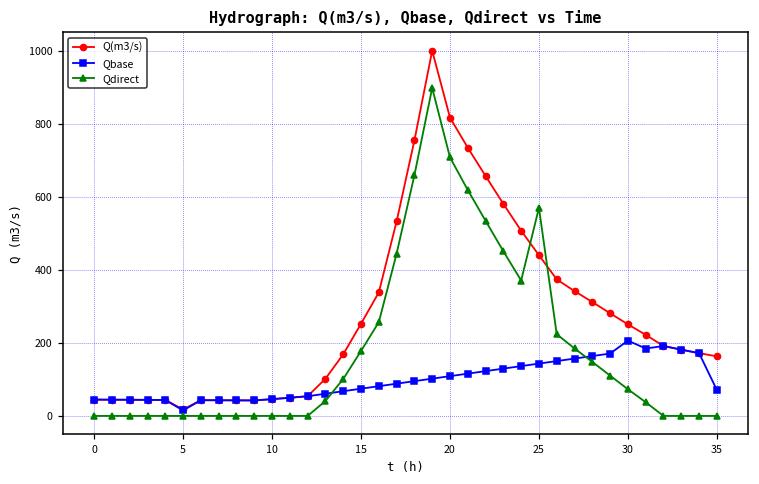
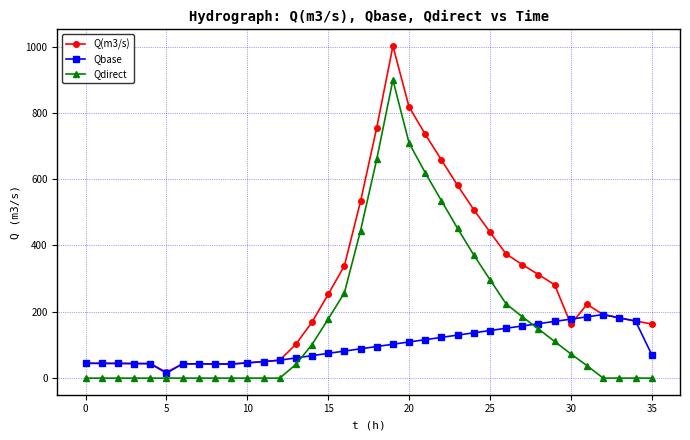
  {
    "Q(m3/s)": {
      "15": 250,
      "20": 820,
      "25": 440,
-     "30": 250,
+     "30": 160,
      "35": 160
    },
    "Qbase": {
      "15": 70,
      "20": 110,
      "25": 140,
-     "30": 210,
+     "30": 180,
      "35": 70
    },
    "Qdirect": {
      "0": 0,
      "5": 0,
      "10": 0,
      "15": 180,
      "20": 710,
-     "25": 570,
+     "25": 300,
      "30": 70,
      "35": 0
    }
  }
